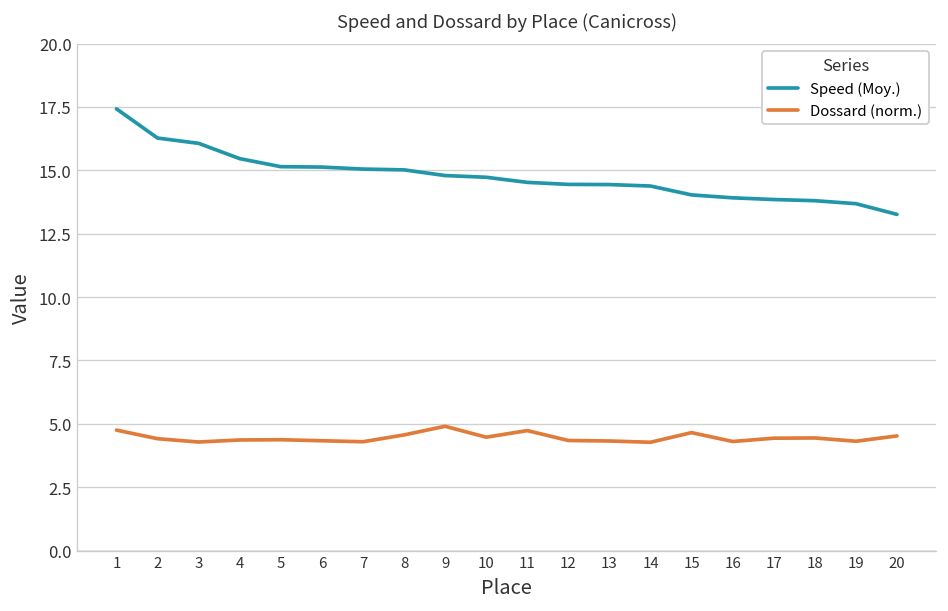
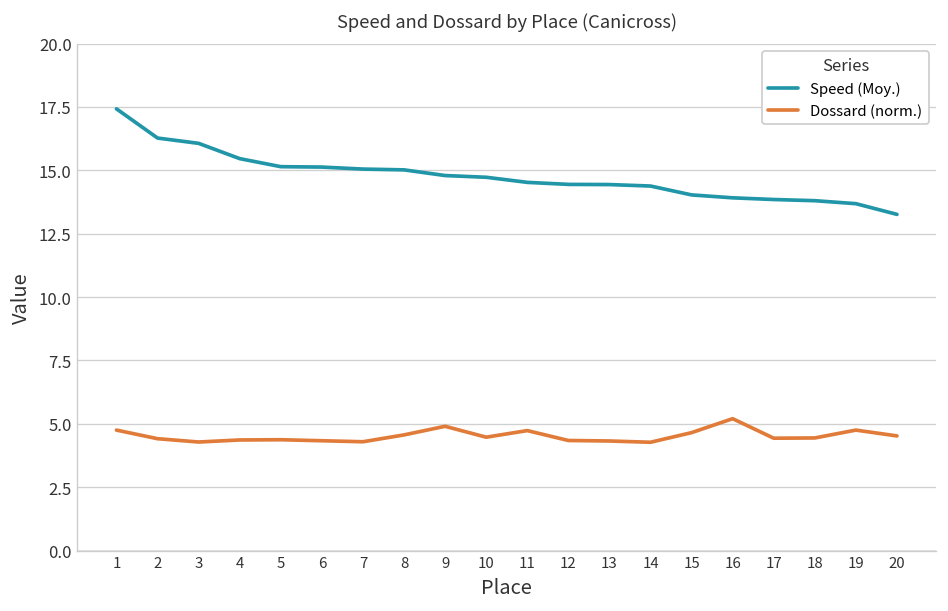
  {
    "Speed (Moy.)": {
      "1": 17.4,
      "2": 16.3,
      "3": 16.1,
      "4": 15.5,
      "5": 15.1,
      "6": 15.1,
      "7": 15.0,
      "8": 15.0,
      "9": 14.8,
      "10": 14.7,
      "11": 14.5,
      "12": 14.4,
      "13": 14.4,
      "14": 14.4,
      "15": 14.0,
      "16": 13.9,
      "17": 13.8,
      "18": 13.8,
      "19": 13.7,
      "20": 13.3
    },
    "Dossard (norm.)": {
      "1": 4.8,
      "2": 4.4,
      "3": 4.3,
      "4": 4.4,
      "5": 4.4,
      "6": 4.3,
      "7": 4.3,
      "8": 4.6,
      "9": 4.9,
      "10": 4.5,
      "11": 4.7,
      "12": 4.3,
      "13": 4.3,
      "14": 4.3,
      "15": 4.7,
-     "16": 4.3,
+     "16": 5.2,
      "17": 4.4,
      "18": 4.4,
-     "19": 4.3,
+     "19": 4.8,
      "20": 4.5
    }
  }
